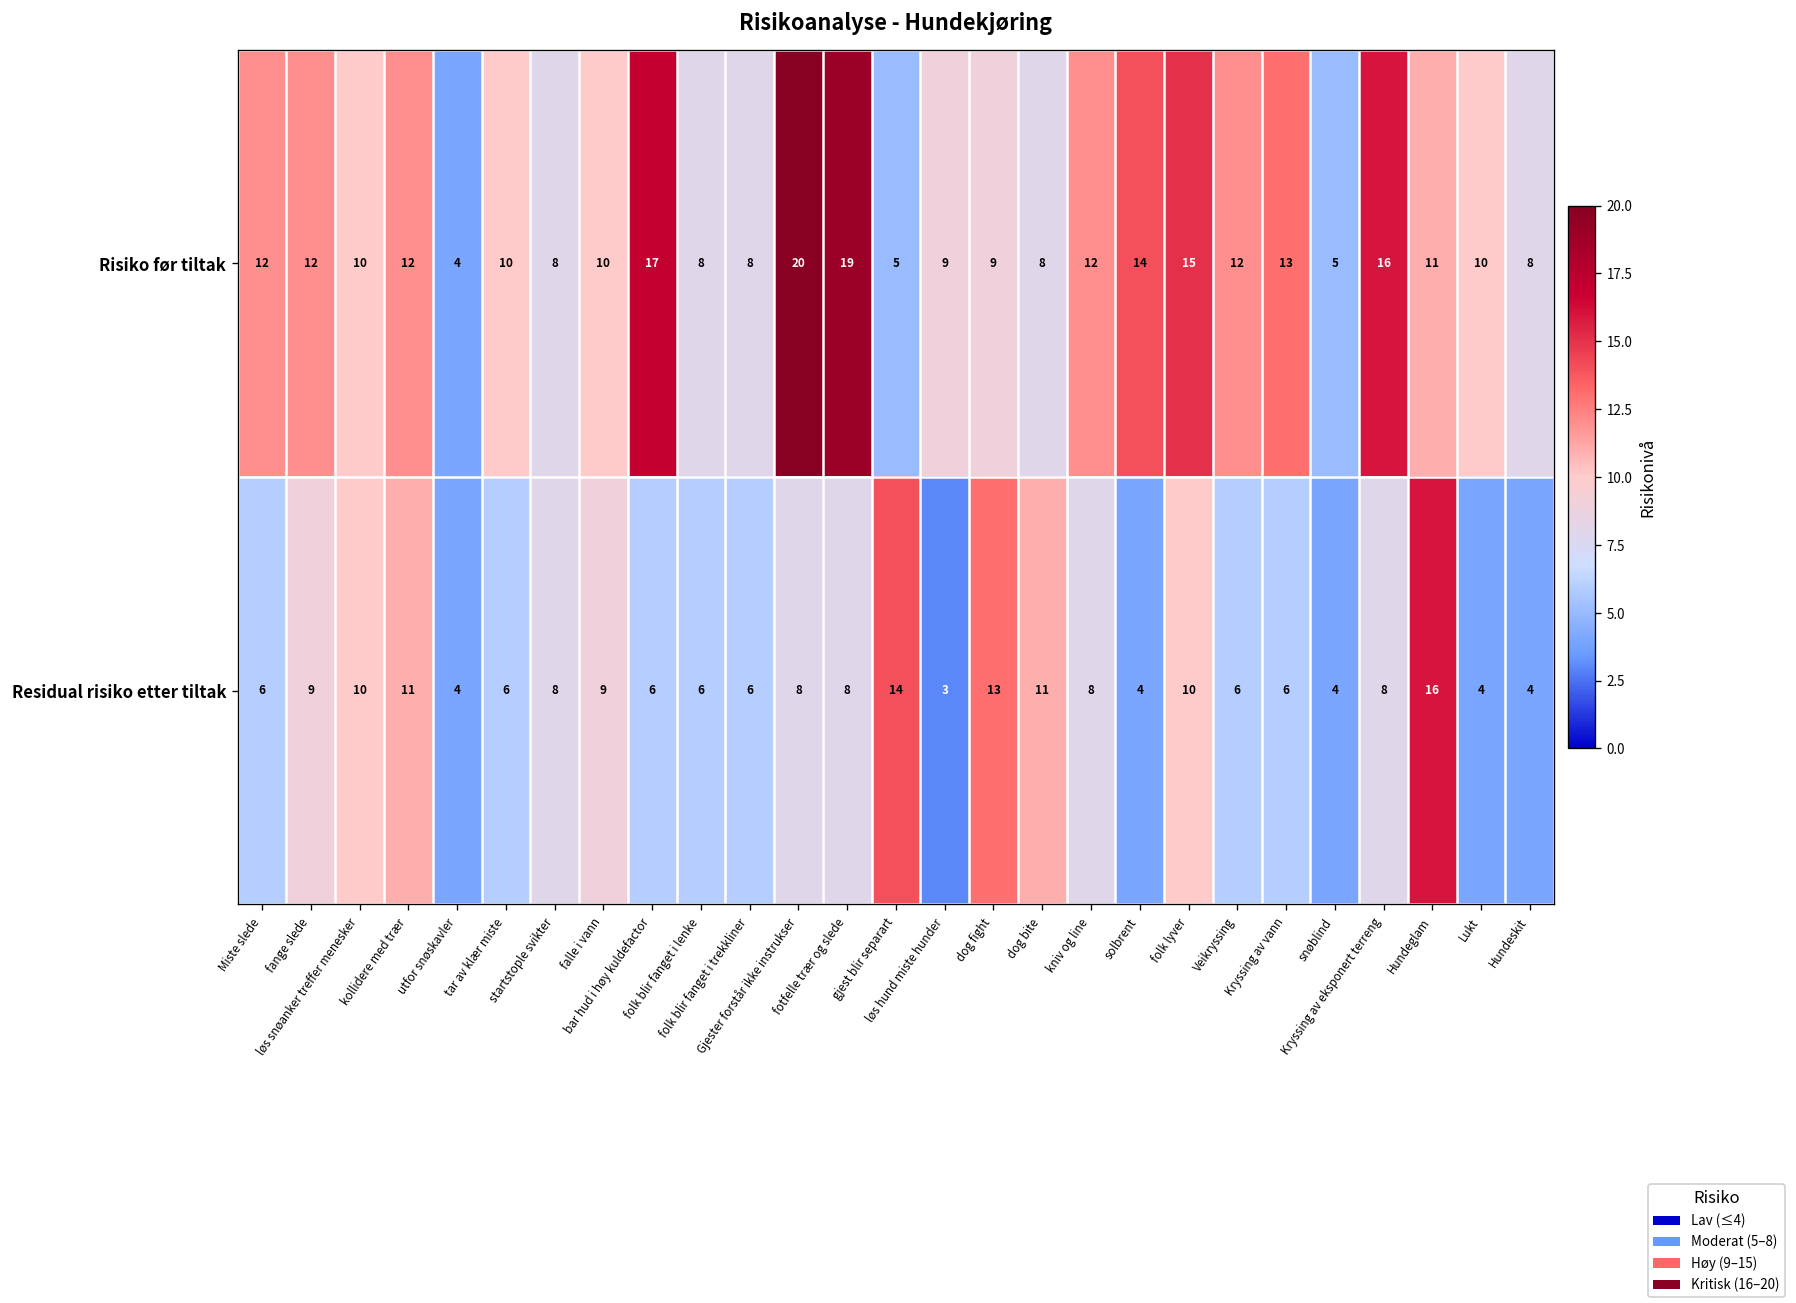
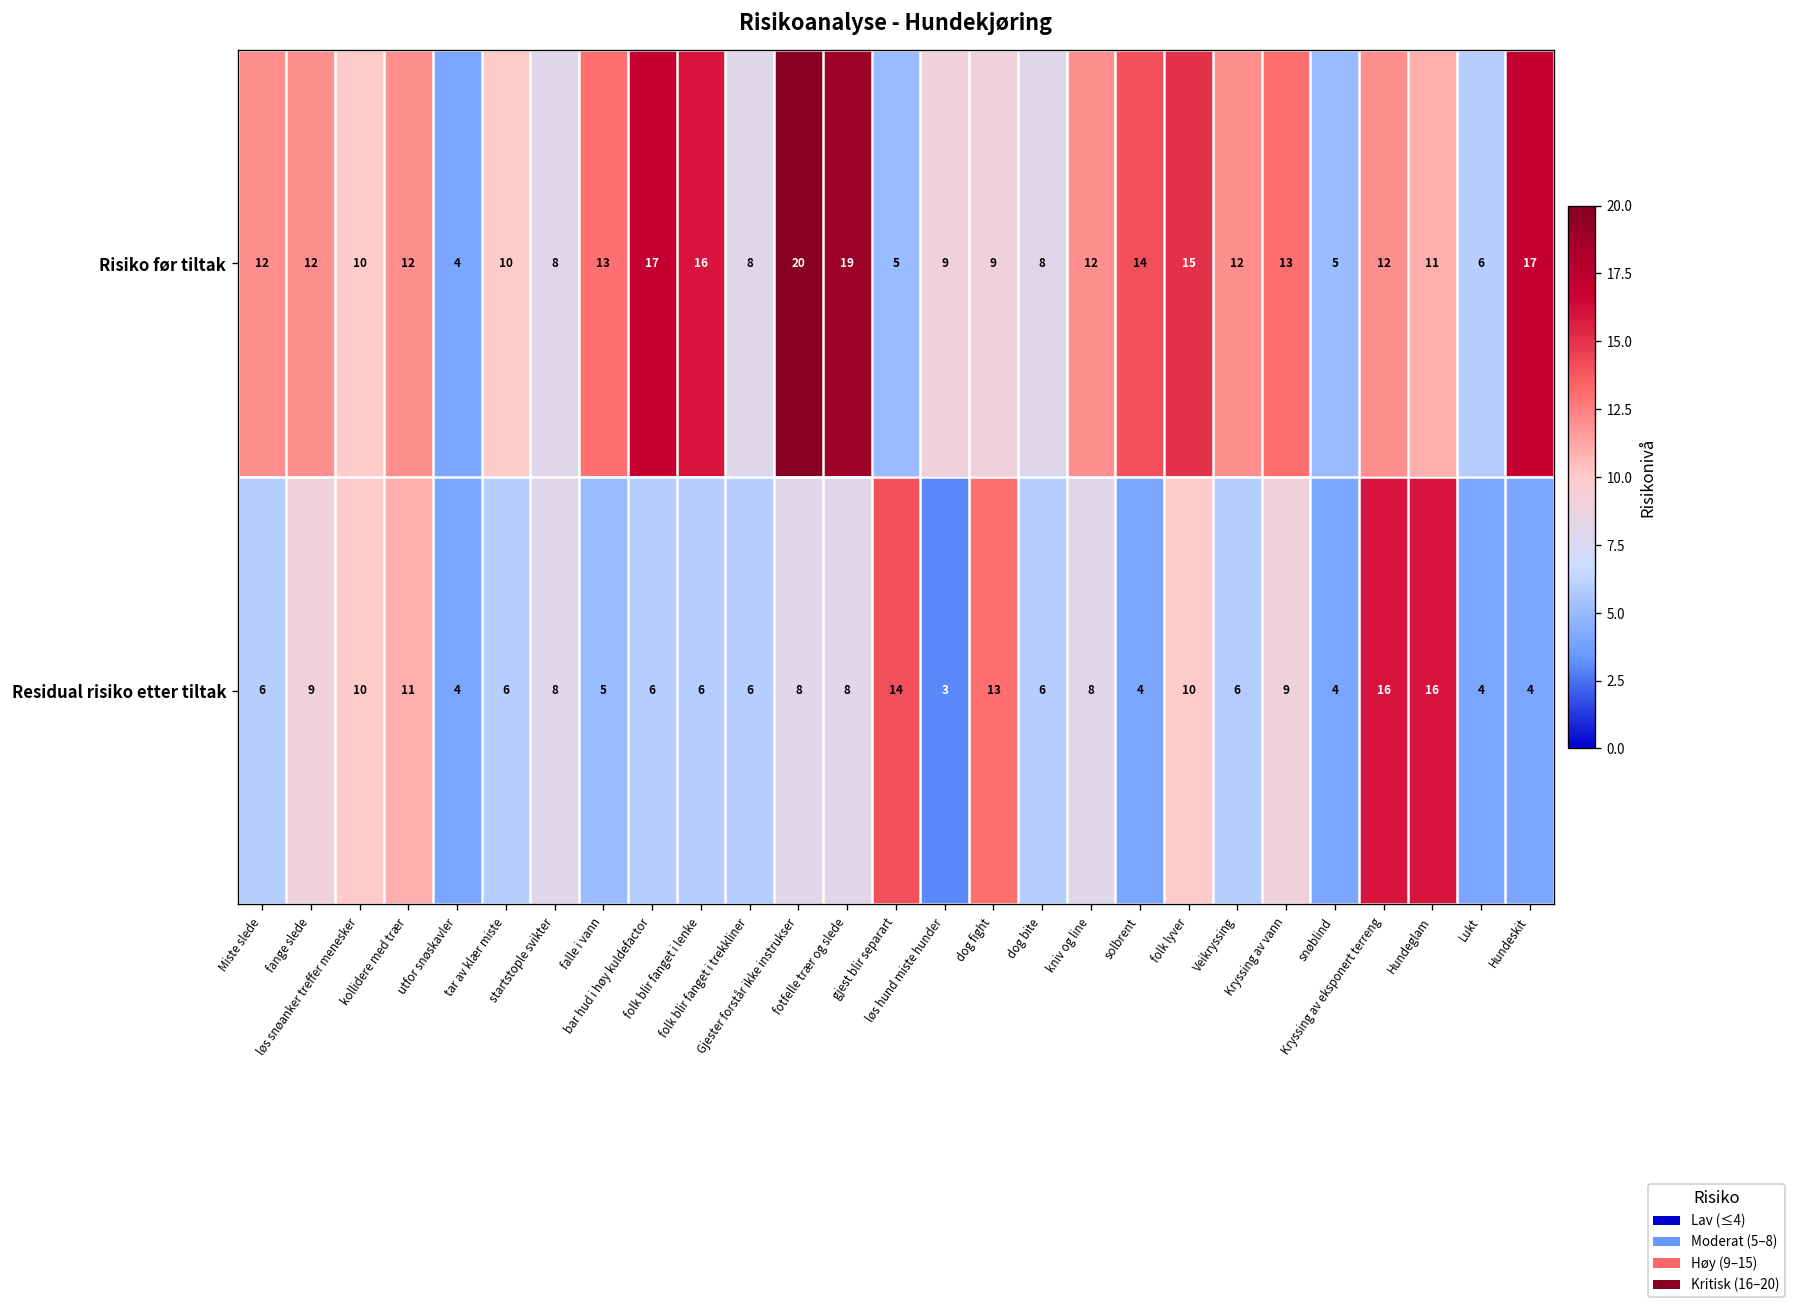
  {
    "Risiko før tiltak": {
      "Miste slede": 12,
      "fange slede": 12,
      "løs snøanker treffer menesker": 10,
      "kollidere med trær": 12,
      "utfor snøskavler": 4,
      "tar av klær miste": 10,
      "startstople svikter": 8,
-     "falle i vann": 10,
+     "falle i vann": 13,
      "bar hud i høy kuldefactor": 17,
-     "folk blir fanget i lenke": 8,
+     "folk blir fanget i lenke": 16,
      "folk blir fanget i trekkliner": 8,
      "Gjester forstår ikke instrukser": 20,
      "fotfelle trær og slede": 19,
      "gjest blir separart": 5,
      "løs hund miste hunder": 9,
      "dog fight": 9,
      "dog bite": 8,
      "kniv og line": 12,
      "solbrent": 14,
      "folk lyver": 15,
      "Veikryssing": 12,
      "Kryssing av vann": 13,
      "snøblind": 5,
-     "Kryssing av eksponert terreng": 16,
+     "Kryssing av eksponert terreng": 12,
      "Hundeglam": 11,
-     "Lukt": 10,
-     "Hundeskit": 8
+     "Lukt": 6,
+     "Hundeskit": 17
    },
    "Residual risiko etter tiltak": {
      "Miste slede": 6,
      "fange slede": 9,
      "løs snøanker treffer menesker": 10,
      "kollidere med trær": 11,
      "utfor snøskavler": 4,
      "tar av klær miste": 6,
      "startstople svikter": 8,
-     "falle i vann": 9,
+     "falle i vann": 5,
      "bar hud i høy kuldefactor": 6,
      "folk blir fanget i lenke": 6,
      "folk blir fanget i trekkliner": 6,
      "Gjester forstår ikke instrukser": 8,
      "fotfelle trær og slede": 8,
      "gjest blir separart": 14,
      "løs hund miste hunder": 3,
      "dog fight": 13,
-     "dog bite": 11,
+     "dog bite": 6,
      "kniv og line": 8,
      "solbrent": 4,
      "folk lyver": 10,
      "Veikryssing": 6,
-     "Kryssing av vann": 6,
+     "Kryssing av vann": 9,
      "snøblind": 4,
-     "Kryssing av eksponert terreng": 8,
+     "Kryssing av eksponert terreng": 16,
      "Hundeglam": 16,
      "Lukt": 4,
      "Hundeskit": 4
    }
  }
